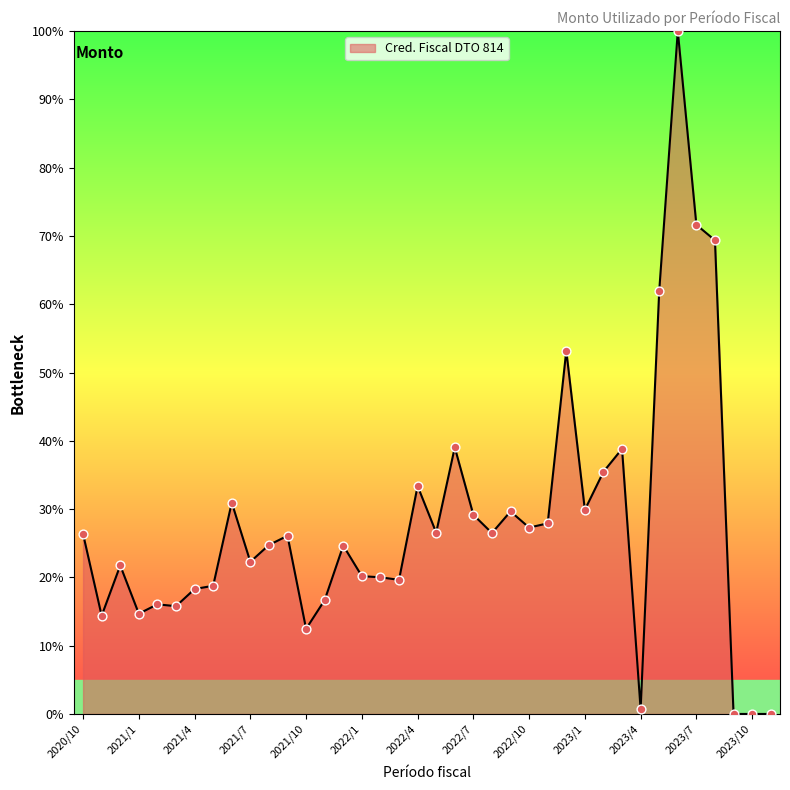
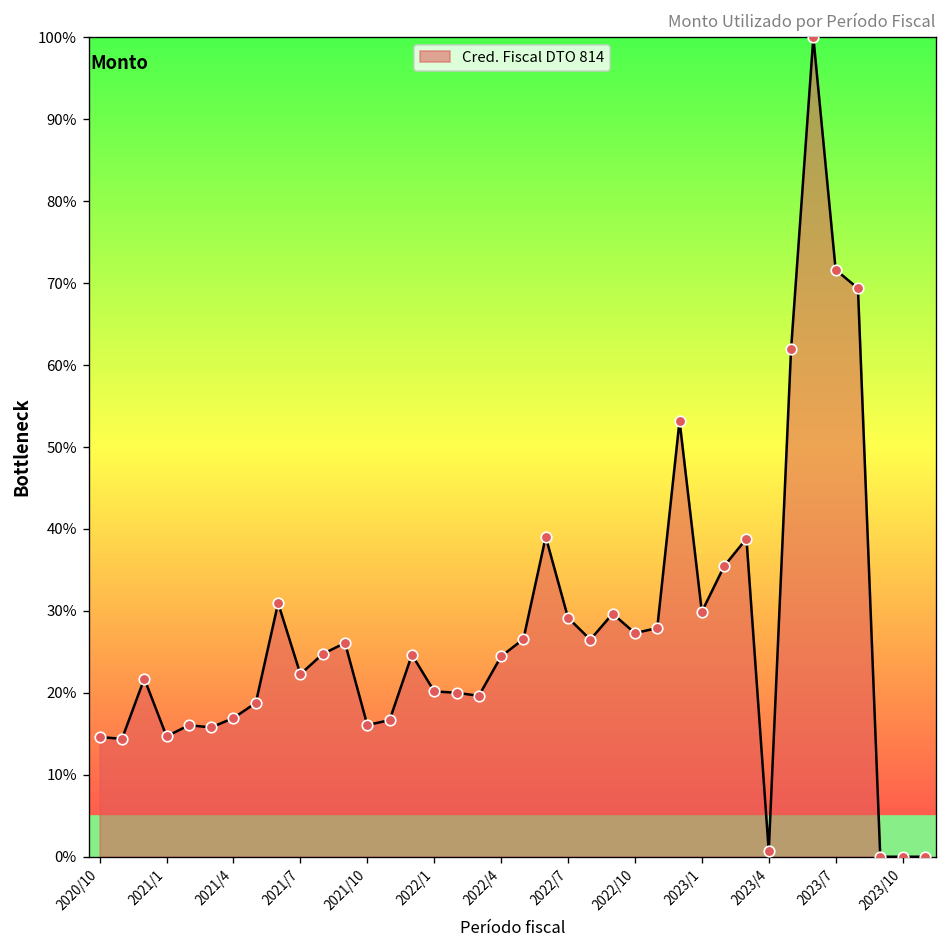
  {
-   "2020/10": "26%",
+   "2020/10": "15%",
    "2021/1": "15%",
-   "2021/4": "18%",
+   "2021/4": "17%",
    "2021/7": "22%",
-   "2021/10": "12%",
+   "2021/10": "16%",
    "2022/1": "20%",
-   "2022/4": "33%",
+   "2022/4": "24%",
    "2022/7": "29%",
    "2022/10": "27%",
    "2023/1": "30%",
    "2023/7": "72%"
  }
